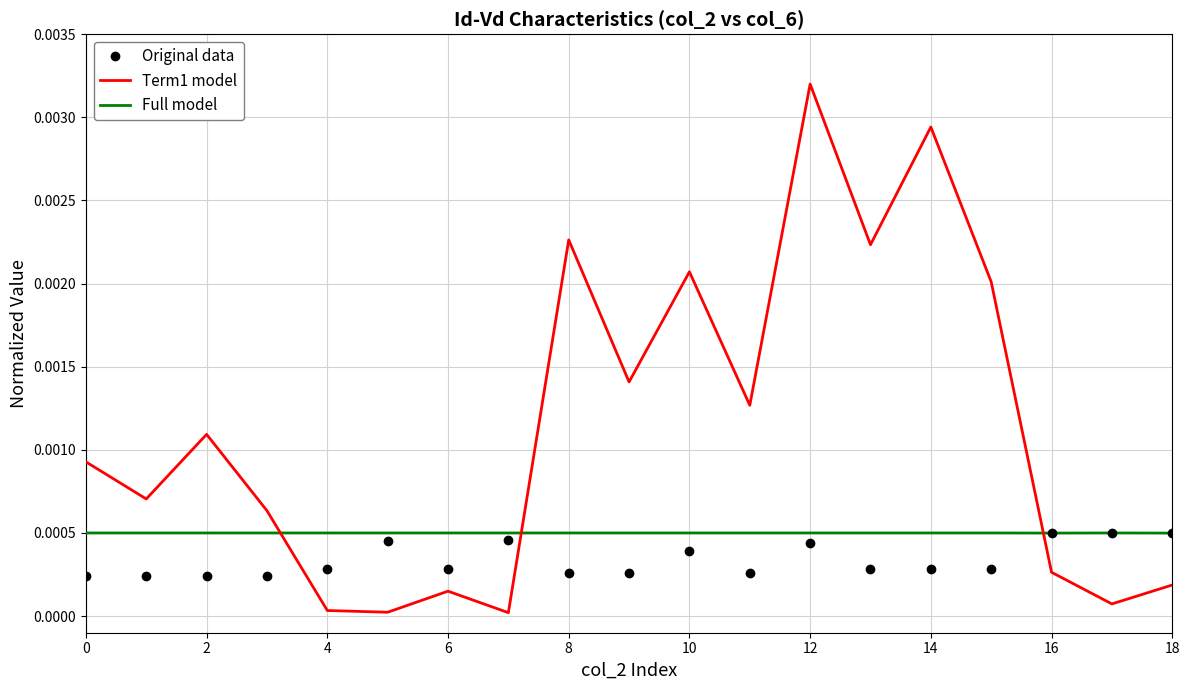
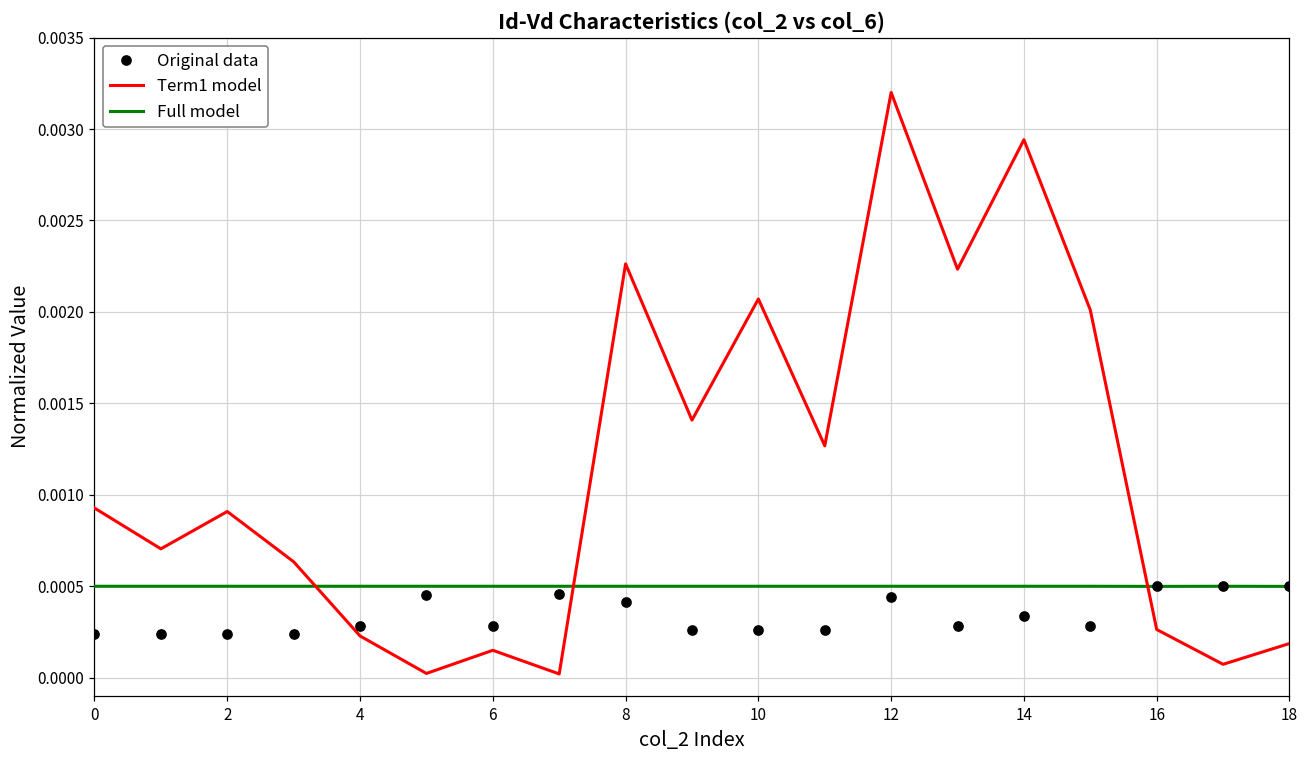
  {
    "Original data": {
      "0": 0.00024,
      "2": 0.00024,
      "4": 0.00028,
      "6": 0.00028,
-     "8": 0.00026,
-     "10": 0.00039,
+     "8": 0.00042,
+     "10": 0.00026,
      "12": 0.00044,
-     "14": 0.00028
+     "14": 0.00034
    },
    "Term1 model": {
      "0": 0.00093,
-     "2": 0.00109,
-     "4": 0.00003,
+     "2": 0.00091,
+     "4": 0.00023,
      "6": 0.00015,
      "8": 0.00226,
      "10": 0.00207,
      "12": 0.00320,
      "14": 0.00294,
      "16": 0.00026,
      "18": 0.00019
    },
    "Full model": {
      "0": 0.00050,
      "2": 0.00050,
      "4": 0.00050,
      "6": 0.00050,
      "8": 0.00050,
      "10": 0.00050,
      "12": 0.00050,
      "14": 0.00050
    }
  }
